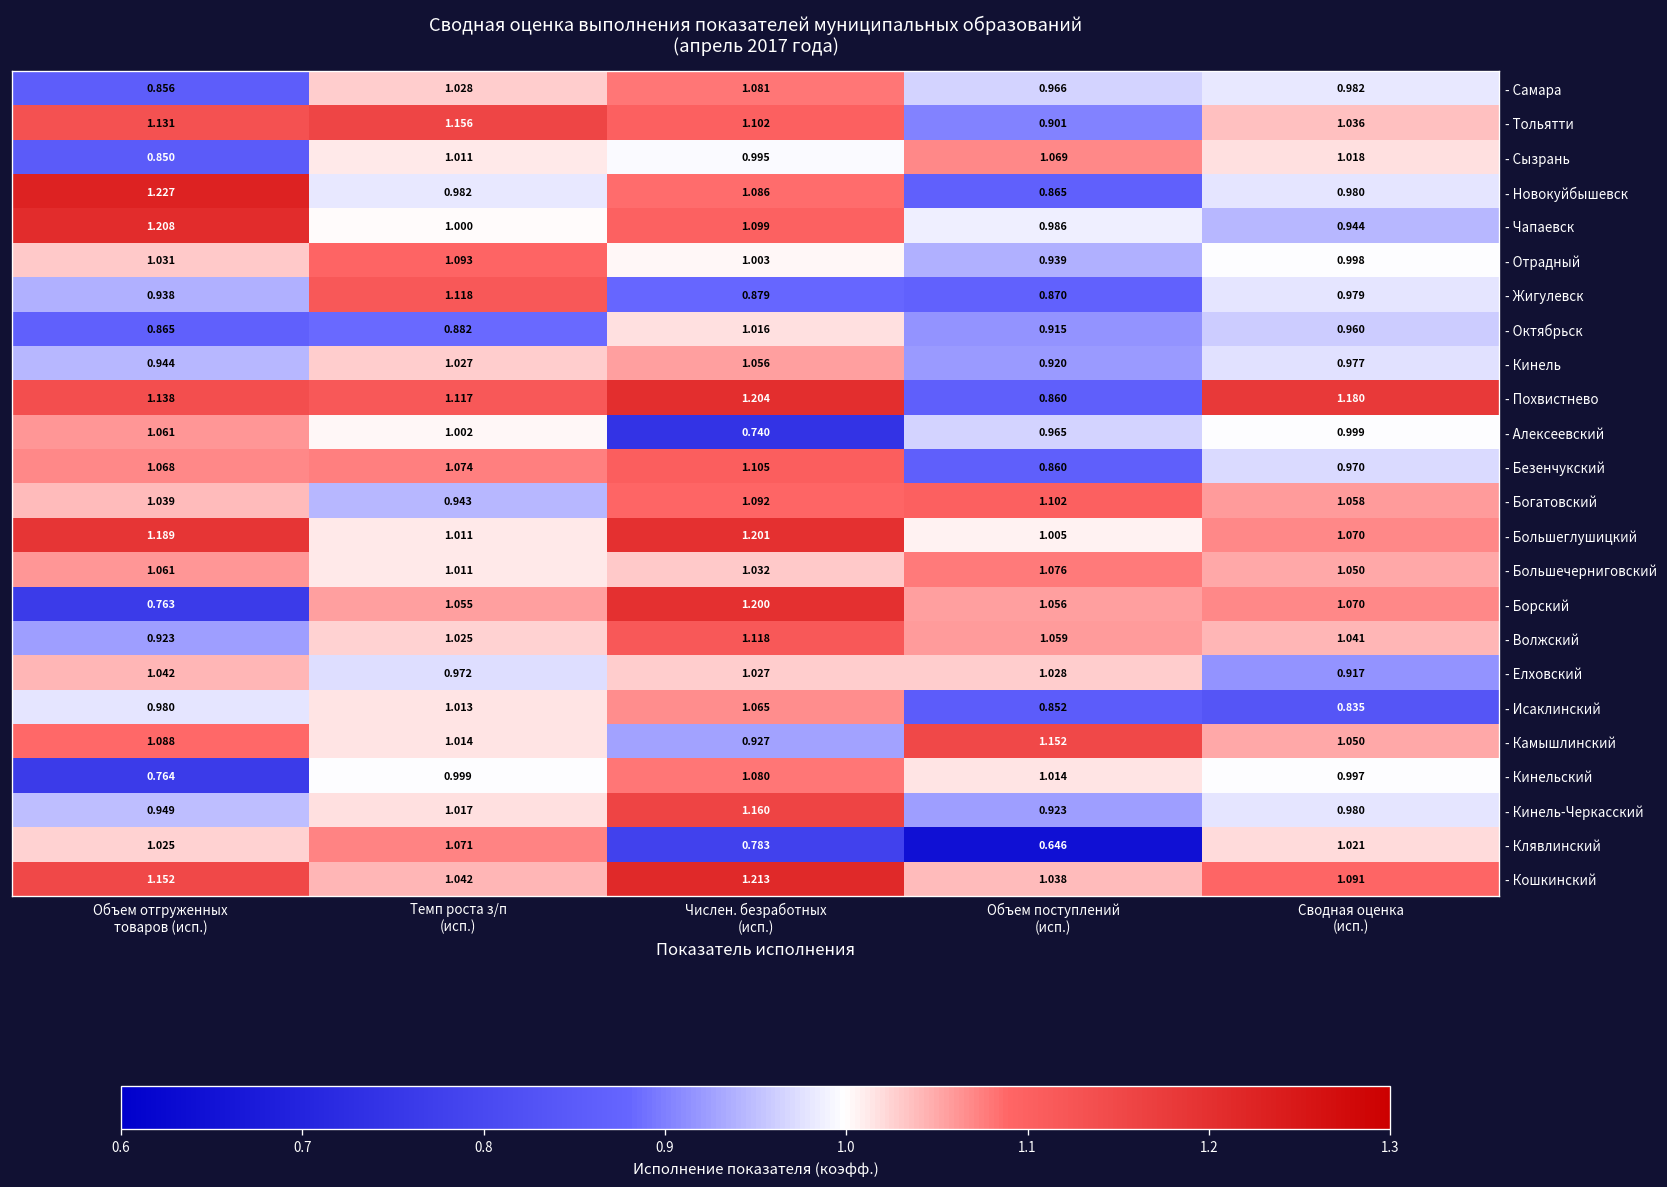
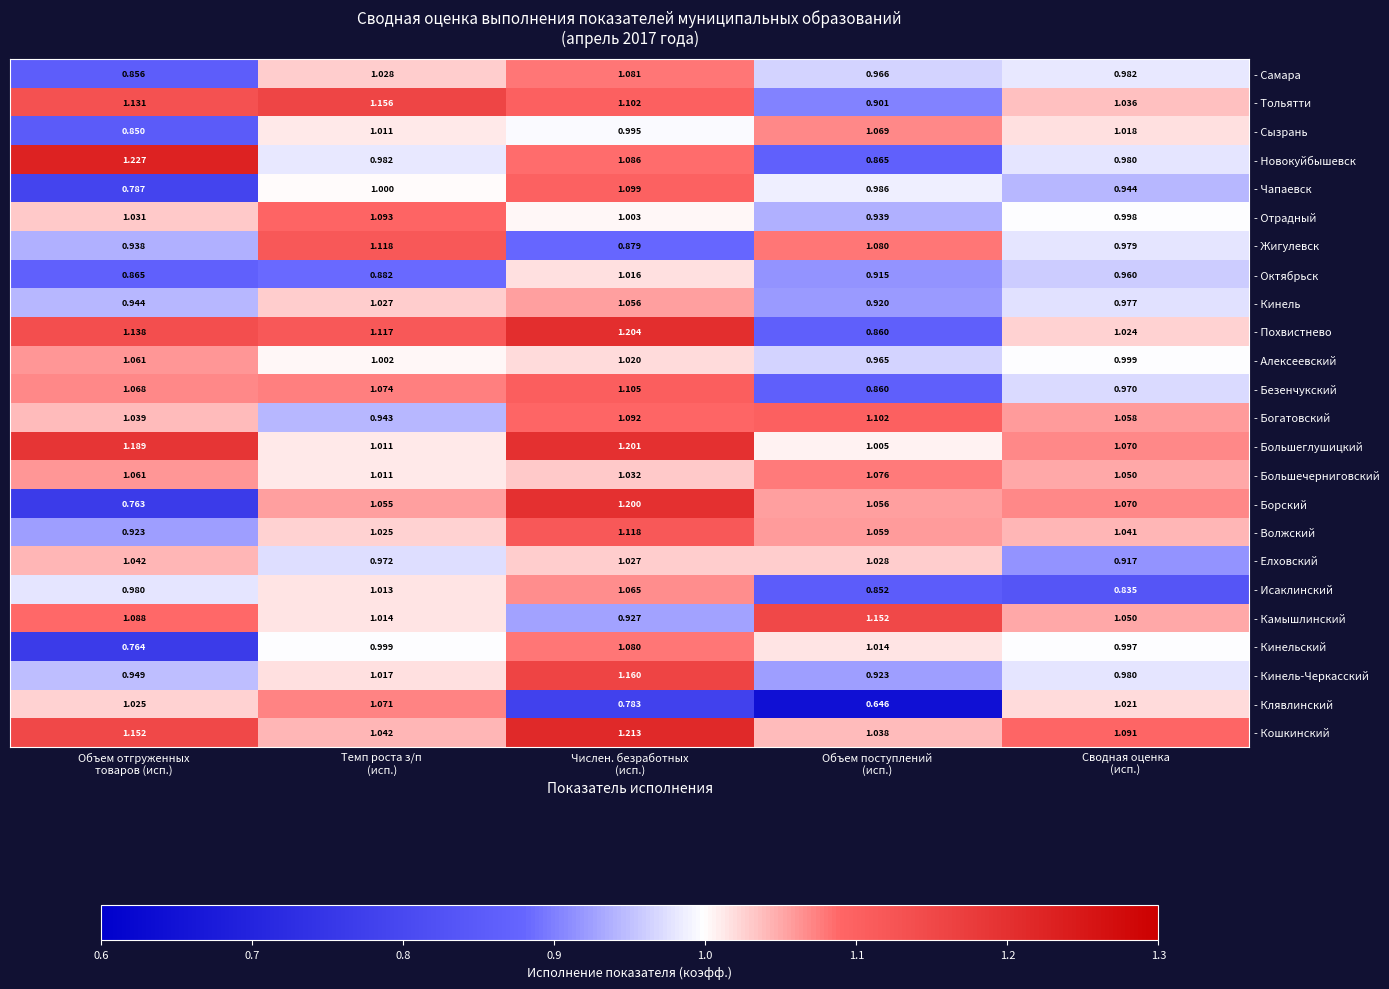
  {
    "- Самара": {
      "Объем отгруженных товаров (исп.)": 0.856,
      "Темп роста з/п (исп.)": 1.028,
      "Числен. безработных (исп.)": 1.081,
      "Объем поступлений (исп.)": 0.966,
      "Сводная оценка (исп.)": 0.982
    },
    "- Тольятти": {
      "Объем отгруженных товаров (исп.)": 1.131,
      "Темп роста з/п (исп.)": 1.156,
      "Числен. безработных (исп.)": 1.102,
      "Объем поступлений (исп.)": 0.901,
      "Сводная оценка (исп.)": 1.036
    },
    "- Сызрань": {
      "Объем отгруженных товаров (исп.)": 0.850,
      "Темп роста з/п (исп.)": 1.011,
      "Числен. безработных (исп.)": 0.995,
      "Объем поступлений (исп.)": 1.069,
      "Сводная оценка (исп.)": 1.018
    },
    "- Новокуйбышевск": {
      "Объем отгруженных товаров (исп.)": 1.227,
      "Темп роста з/п (исп.)": 0.982,
      "Числен. безработных (исп.)": 1.086,
      "Объем поступлений (исп.)": 0.865,
      "Сводная оценка (исп.)": 0.980
    },
    "- Чапаевск": {
-     "Объем отгруженных товаров (исп.)": 1.208,
+     "Объем отгруженных товаров (исп.)": 0.787,
      "Темп роста з/п (исп.)": 1.000,
      "Числен. безработных (исп.)": 1.099,
      "Объем поступлений (исп.)": 0.986,
      "Сводная оценка (исп.)": 0.944
    },
    "- Отрадный": {
      "Объем отгруженных товаров (исп.)": 1.031,
      "Темп роста з/п (исп.)": 1.093,
      "Числен. безработных (исп.)": 1.003,
      "Объем поступлений (исп.)": 0.939,
      "Сводная оценка (исп.)": 0.998
    },
    "- Жигулевск": {
      "Объем отгруженных товаров (исп.)": 0.938,
      "Темп роста з/п (исп.)": 1.118,
      "Числен. безработных (исп.)": 0.879,
-     "Объем поступлений (исп.)": 0.870,
+     "Объем поступлений (исп.)": 1.080,
      "Сводная оценка (исп.)": 0.979
    },
    "- Октябрьск": {
      "Объем отгруженных товаров (исп.)": 0.865,
      "Темп роста з/п (исп.)": 0.882,
      "Числен. безработных (исп.)": 1.016,
      "Объем поступлений (исп.)": 0.915,
      "Сводная оценка (исп.)": 0.960
    },
    "- Кинель": {
      "Объем отгруженных товаров (исп.)": 0.944,
      "Темп роста з/п (исп.)": 1.027,
      "Числен. безработных (исп.)": 1.056,
      "Объем поступлений (исп.)": 0.920,
      "Сводная оценка (исп.)": 0.977
    },
    "- Похвистнево": {
      "Объем отгруженных товаров (исп.)": 1.138,
      "Темп роста з/п (исп.)": 1.117,
      "Числен. безработных (исп.)": 1.204,
      "Объем поступлений (исп.)": 0.860,
-     "Сводная оценка (исп.)": 1.180
+     "Сводная оценка (исп.)": 1.024
    },
    "- Алексеевский": {
      "Объем отгруженных товаров (исп.)": 1.061,
      "Темп роста з/п (исп.)": 1.002,
-     "Числен. безработных (исп.)": 0.740,
+     "Числен. безработных (исп.)": 1.020,
      "Объем поступлений (исп.)": 0.965,
      "Сводная оценка (исп.)": 0.999
    },
    "- Безенчукский": {
      "Объем отгруженных товаров (исп.)": 1.068,
      "Темп роста з/п (исп.)": 1.074,
      "Числен. безработных (исп.)": 1.105,
      "Объем поступлений (исп.)": 0.860,
      "Сводная оценка (исп.)": 0.970
    },
    "- Богатовский": {
      "Объем отгруженных товаров (исп.)": 1.039,
      "Темп роста з/п (исп.)": 0.943,
      "Числен. безработных (исп.)": 1.092,
      "Объем поступлений (исп.)": 1.102,
      "Сводная оценка (исп.)": 1.058
    },
    "- Большеглушицкий": {
      "Объем отгруженных товаров (исп.)": 1.189,
      "Темп роста з/п (исп.)": 1.011,
      "Числен. безработных (исп.)": 1.201,
      "Объем поступлений (исп.)": 1.005,
      "Сводная оценка (исп.)": 1.070
    },
    "- Большечерниговский": {
      "Объем отгруженных товаров (исп.)": 1.061,
      "Темп роста з/п (исп.)": 1.011,
      "Числен. безработных (исп.)": 1.032,
      "Объем поступлений (исп.)": 1.076,
      "Сводная оценка (исп.)": 1.050
    },
    "- Борский": {
      "Объем отгруженных товаров (исп.)": 0.763,
      "Темп роста з/п (исп.)": 1.055,
      "Числен. безработных (исп.)": 1.200,
      "Объем поступлений (исп.)": 1.056,
      "Сводная оценка (исп.)": 1.070
    },
    "- Волжский": {
      "Объем отгруженных товаров (исп.)": 0.923,
      "Темп роста з/п (исп.)": 1.025,
      "Числен. безработных (исп.)": 1.118,
      "Объем поступлений (исп.)": 1.059,
      "Сводная оценка (исп.)": 1.041
    },
    "- Елховский": {
      "Объем отгруженных товаров (исп.)": 1.042,
      "Темп роста з/п (исп.)": 0.972,
      "Числен. безработных (исп.)": 1.027,
      "Объем поступлений (исп.)": 1.028,
      "Сводная оценка (исп.)": 0.917
    },
    "- Исаклинский": {
      "Объем отгруженных товаров (исп.)": 0.980,
      "Темп роста з/п (исп.)": 1.013,
      "Числен. безработных (исп.)": 1.065,
      "Объем поступлений (исп.)": 0.852,
      "Сводная оценка (исп.)": 0.835
    },
    "- Камышлинский": {
      "Объем отгруженных товаров (исп.)": 1.088,
      "Темп роста з/п (исп.)": 1.014,
      "Числен. безработных (исп.)": 0.927,
      "Объем поступлений (исп.)": 1.152,
      "Сводная оценка (исп.)": 1.050
    },
    "- Кинельский": {
      "Объем отгруженных товаров (исп.)": 0.764,
      "Темп роста з/п (исп.)": 0.999,
      "Числен. безработных (исп.)": 1.080,
      "Объем поступлений (исп.)": 1.014,
      "Сводная оценка (исп.)": 0.997
    },
    "- Кинель-Черкасский": {
      "Объем отгруженных товаров (исп.)": 0.949,
      "Темп роста з/п (исп.)": 1.017,
      "Числен. безработных (исп.)": 1.160,
      "Объем поступлений (исп.)": 0.923,
      "Сводная оценка (исп.)": 0.980
    },
    "- Клявлинский": {
      "Объем отгруженных товаров (исп.)": 1.025,
      "Темп роста з/п (исп.)": 1.071,
      "Числен. безработных (исп.)": 0.783,
      "Объем поступлений (исп.)": 0.646,
      "Сводная оценка (исп.)": 1.021
    },
    "- Кошкинский": {
      "Объем отгруженных товаров (исп.)": 1.152,
      "Темп роста з/п (исп.)": 1.042,
      "Числен. безработных (исп.)": 1.213,
      "Объем поступлений (исп.)": 1.038,
      "Сводная оценка (исп.)": 1.091
    }
  }
